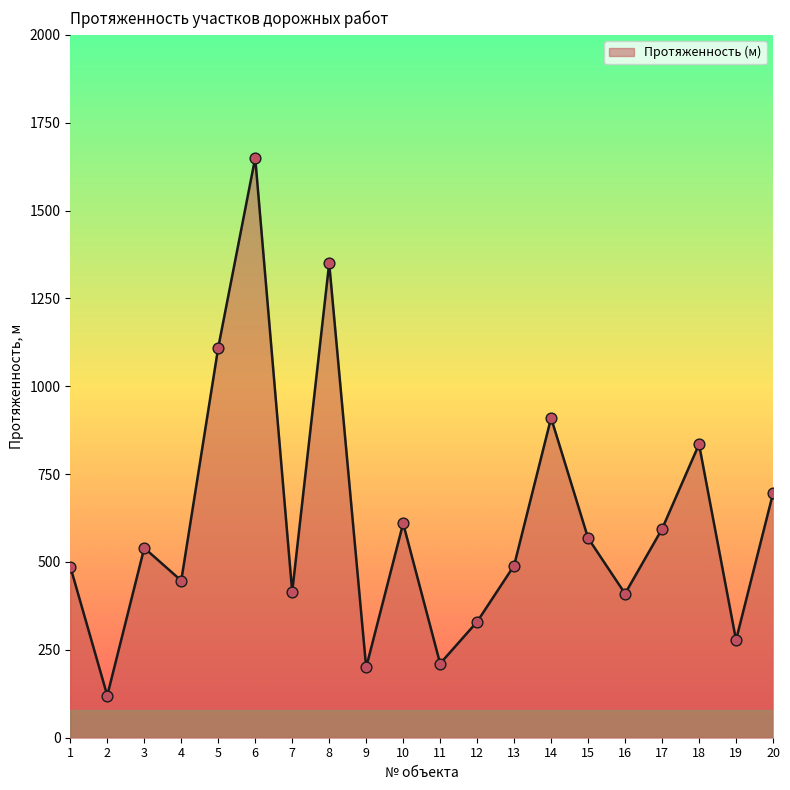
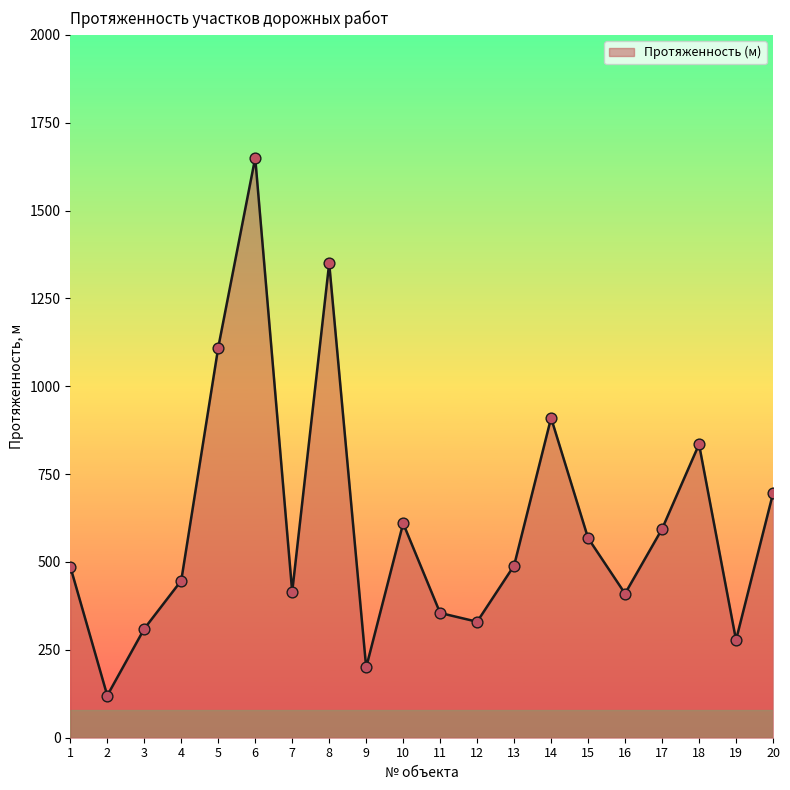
  {
    "1": 490,
    "2": 120,
-   "3": 540,
+   "3": 310,
    "4": 450,
    "5": 1110,
    "6": 1650,
    "7": 420,
    "8": 1350,
    "9": 200,
    "10": 610,
-   "11": 210,
+   "11": 360,
    "12": 330,
    "13": 490,
    "14": 910,
    "15": 570,
    "16": 410,
    "17": 590,
    "18": 840,
    "19": 280,
    "20": 700
  }
